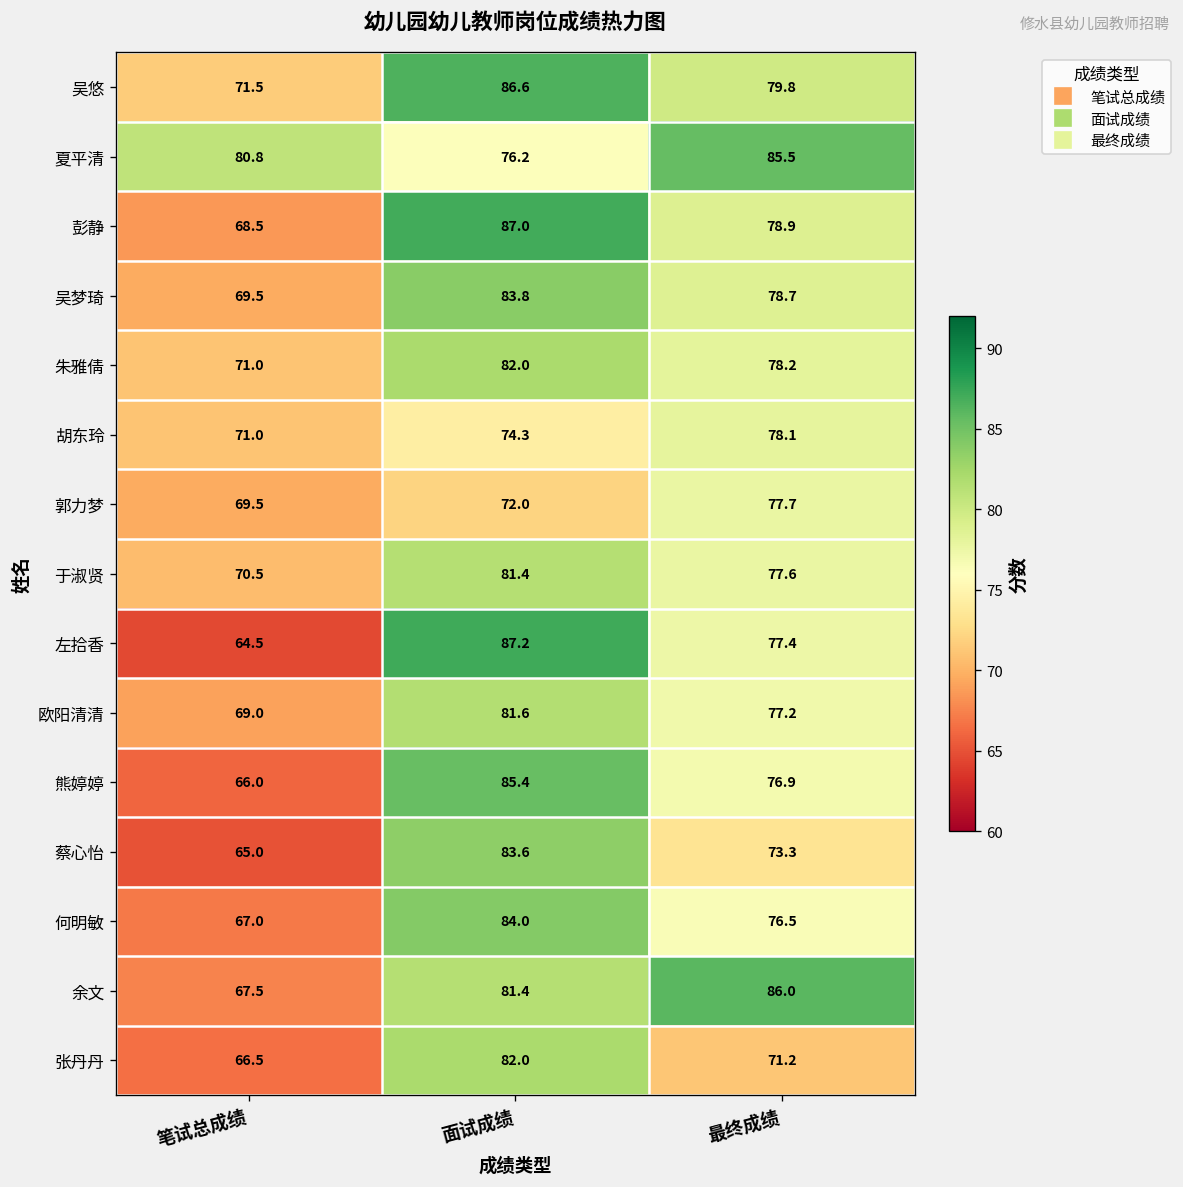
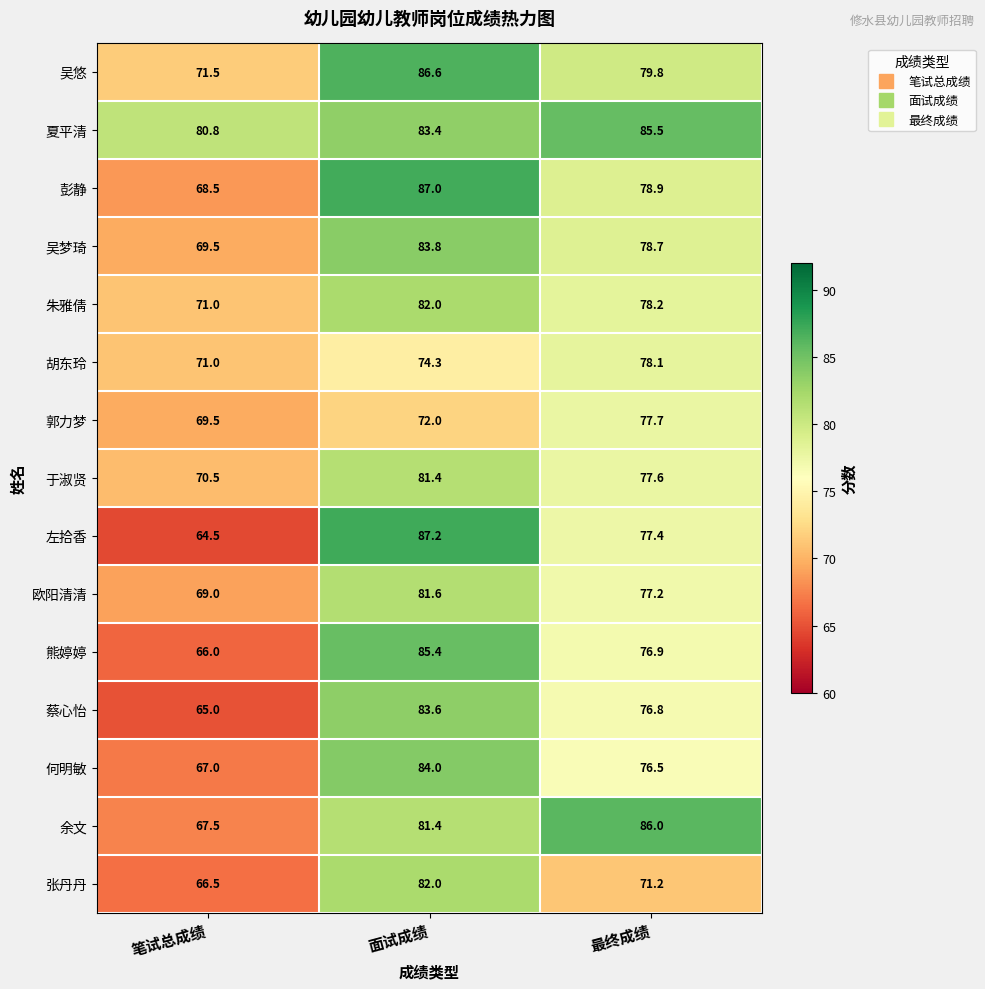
  {
    "吴悠": {
      "笔试总成绩": 71.5,
      "面试成绩": 86.6,
      "最终成绩": 79.8
    },
    "夏平清": {
      "笔试总成绩": 80.8,
-     "面试成绩": 76.2,
+     "面试成绩": 83.4,
      "最终成绩": 85.5
    },
    "彭静": {
      "笔试总成绩": 68.5,
      "面试成绩": 87.0,
      "最终成绩": 78.9
    },
    "吴梦琦": {
      "笔试总成绩": 69.5,
      "面试成绩": 83.8,
      "最终成绩": 78.7
    },
    "朱雅倩": {
      "笔试总成绩": 71.0,
      "面试成绩": 82.0,
      "最终成绩": 78.2
    },
    "胡东玲": {
      "笔试总成绩": 71.0,
      "面试成绩": 74.3,
      "最终成绩": 78.1
    },
    "郭力梦": {
      "笔试总成绩": 69.5,
      "面试成绩": 72.0,
      "最终成绩": 77.7
    },
    "于淑贤": {
      "笔试总成绩": 70.5,
      "面试成绩": 81.4,
      "最终成绩": 77.6
    },
    "左拾香": {
      "笔试总成绩": 64.5,
      "面试成绩": 87.2,
      "最终成绩": 77.4
    },
    "欧阳清清": {
      "笔试总成绩": 69.0,
      "面试成绩": 81.6,
      "最终成绩": 77.2
    },
    "熊婷婷": {
      "笔试总成绩": 66.0,
      "面试成绩": 85.4,
      "最终成绩": 76.9
    },
    "蔡心怡": {
      "笔试总成绩": 65.0,
      "面试成绩": 83.6,
-     "最终成绩": 73.3
+     "最终成绩": 76.8
    },
    "何明敏": {
      "笔试总成绩": 67.0,
      "面试成绩": 84.0,
      "最终成绩": 76.5
    },
    "余文": {
      "笔试总成绩": 67.5,
      "面试成绩": 81.4,
      "最终成绩": 86.0
    },
    "张丹丹": {
      "笔试总成绩": 66.5,
      "面试成绩": 82.0,
      "最终成绩": 71.2
    }
  }
